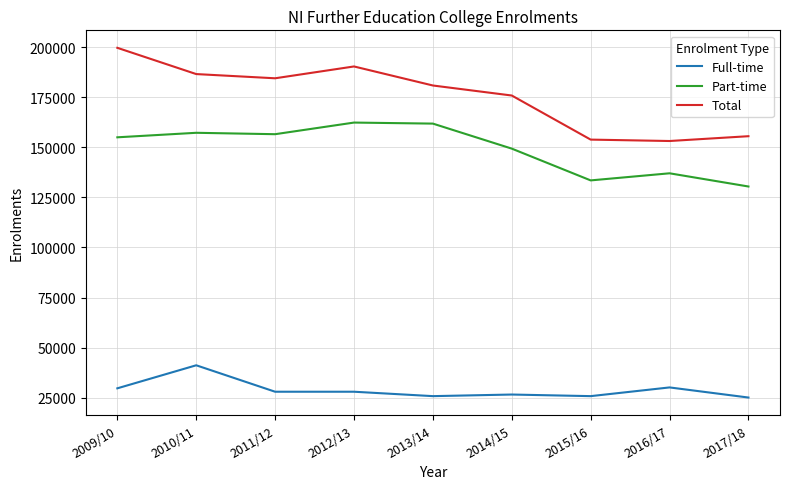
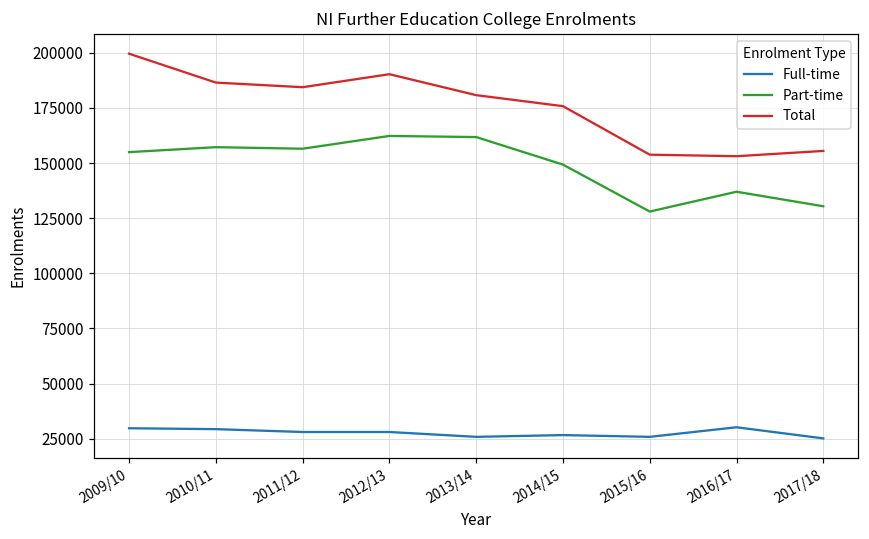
  {
    "Full-time": {
      "2009/10": 30000,
-     "2010/11": 41000,
+     "2010/11": 29000,
      "2011/12": 28000,
      "2012/13": 28000,
      "2013/14": 26000,
      "2014/15": 27000,
      "2015/16": 26000,
      "2016/17": 30000,
      "2017/18": 25000
    },
    "Part-time": {
      "2009/10": 155000,
      "2010/11": 157000,
      "2011/12": 157000,
      "2012/13": 162000,
      "2013/14": 162000,
      "2014/15": 149000,
-     "2015/16": 133000,
+     "2015/16": 128000,
      "2016/17": 137000,
      "2017/18": 130000
    },
    "Total": {
      "2009/10": 200000,
      "2010/11": 187000,
      "2011/12": 184000,
      "2012/13": 190000,
      "2013/14": 181000,
      "2014/15": 176000,
      "2015/16": 154000,
      "2016/17": 153000,
      "2017/18": 156000
    }
  }
